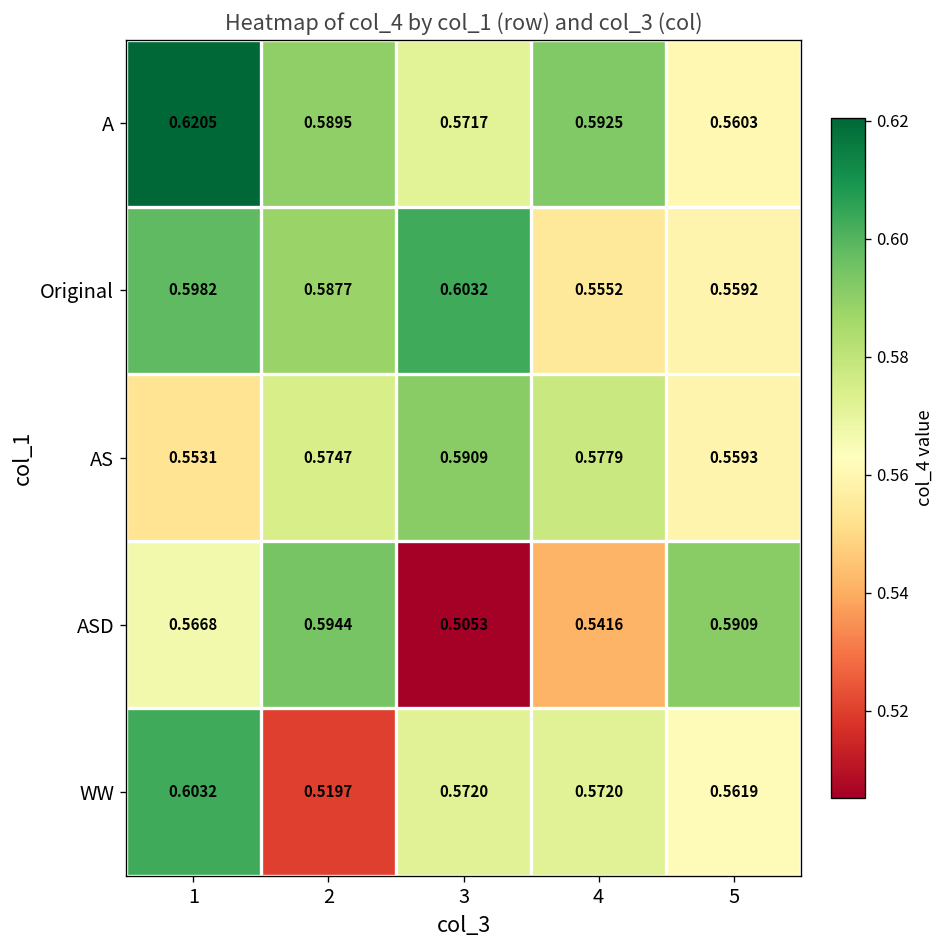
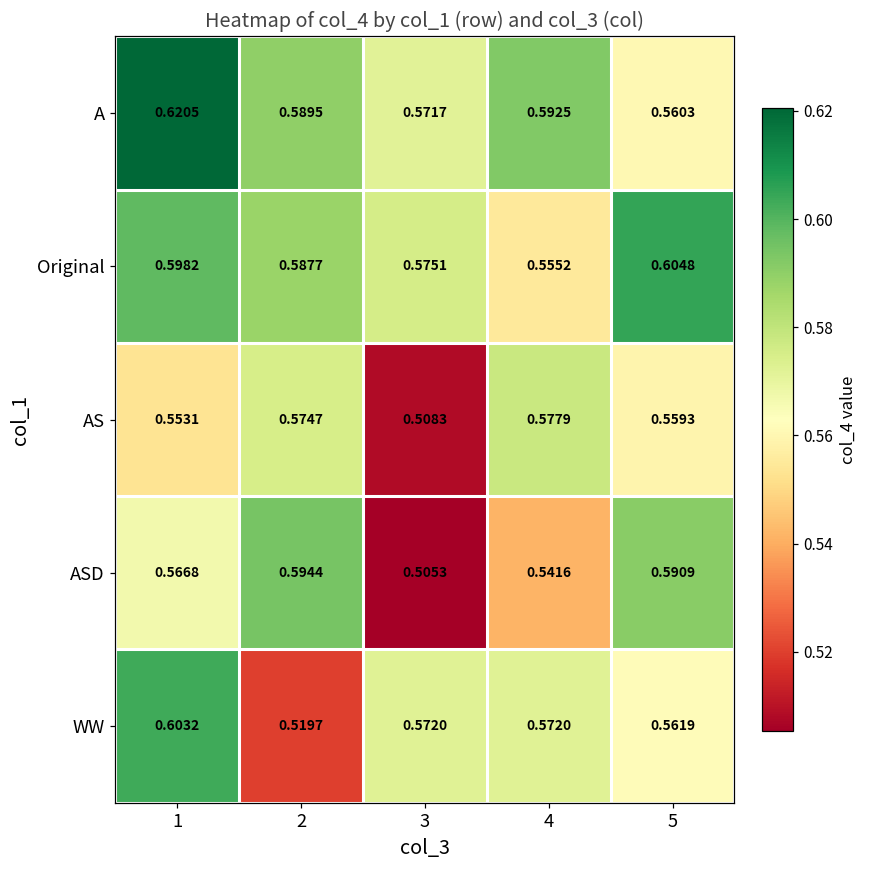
  {
    "A": {
      "1": 0.6205,
      "2": 0.5895,
      "3": 0.5717,
      "4": 0.5925,
      "5": 0.5603
    },
    "Original": {
      "1": 0.5982,
      "2": 0.5877,
-     "3": 0.6032,
+     "3": 0.5751,
      "4": 0.5552,
-     "5": 0.5592
+     "5": 0.6048
    },
    "AS": {
      "1": 0.5531,
      "2": 0.5747,
-     "3": 0.5909,
+     "3": 0.5083,
      "4": 0.5779,
      "5": 0.5593
    },
    "ASD": {
      "1": 0.5668,
      "2": 0.5944,
      "3": 0.5053,
      "4": 0.5416,
      "5": 0.5909
    },
    "WW": {
      "1": 0.6032,
      "2": 0.5197,
      "3": 0.5720,
      "4": 0.5720,
      "5": 0.5619
    }
  }
